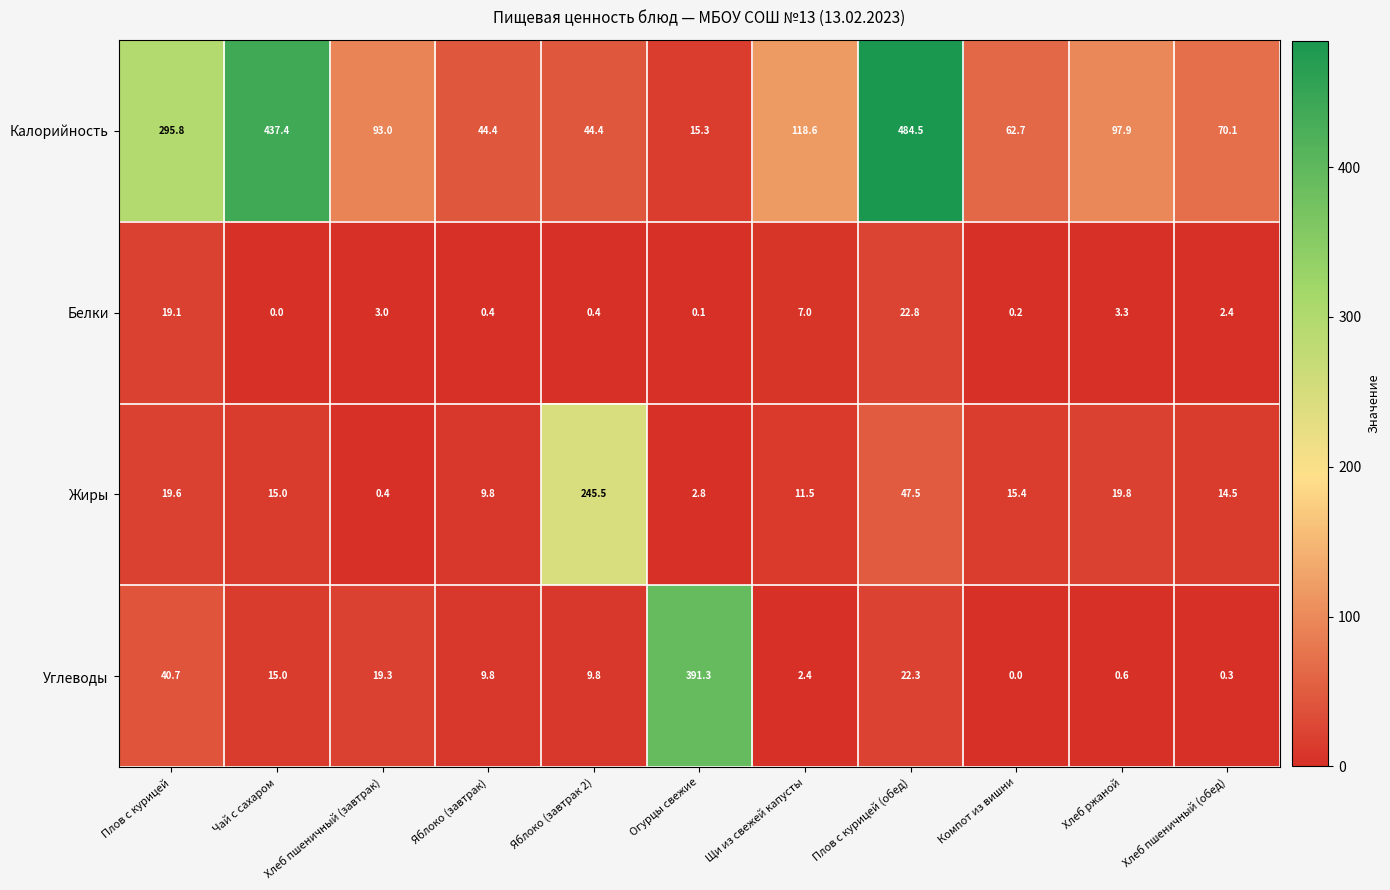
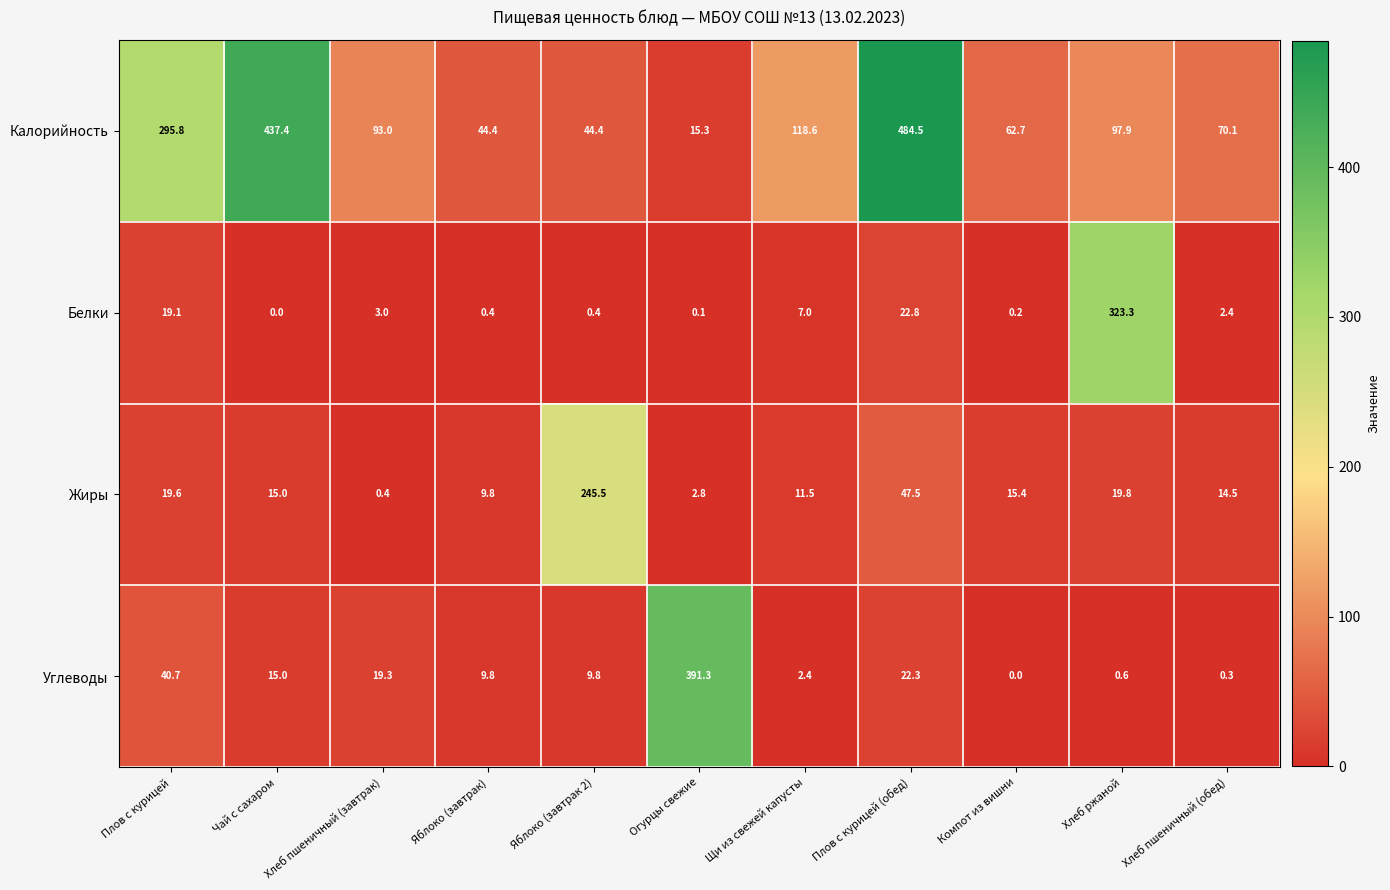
  {
    "Калорийность": {
      "Плов с курицей": 295.8,
      "Чай с сахаром": 437.4,
      "Хлеб пшеничный (завтрак)": 93.0,
      "Яблоко (завтрак)": 44.4,
      "Яблоко (завтрак 2)": 44.4,
      "Огурцы свежие": 15.3,
      "Щи из свежей капусты": 118.6,
      "Плов с курицей (обед)": 484.5,
      "Компот из вишни": 62.7,
      "Хлеб ржаной": 97.9,
      "Хлеб пшеничный (обед)": 70.1
    },
    "Белки": {
      "Плов с курицей": 19.1,
      "Чай с сахаром": 0.0,
      "Хлеб пшеничный (завтрак)": 3.0,
      "Яблоко (завтрак)": 0.4,
      "Яблоко (завтрак 2)": 0.4,
      "Огурцы свежие": 0.1,
      "Щи из свежей капусты": 7.0,
      "Плов с курицей (обед)": 22.8,
      "Компот из вишни": 0.2,
-     "Хлеб ржаной": 3.3,
+     "Хлеб ржаной": 323.3,
      "Хлеб пшеничный (обед)": 2.4
    },
    "Жиры": {
      "Плов с курицей": 19.6,
      "Чай с сахаром": 15.0,
      "Хлеб пшеничный (завтрак)": 0.4,
      "Яблоко (завтрак)": 9.8,
      "Яблоко (завтрак 2)": 245.5,
      "Огурцы свежие": 2.8,
      "Щи из свежей капусты": 11.5,
      "Плов с курицей (обед)": 47.5,
      "Компот из вишни": 15.4,
      "Хлеб ржаной": 19.8,
      "Хлеб пшеничный (обед)": 14.5
    },
    "Углеводы": {
      "Плов с курицей": 40.7,
      "Чай с сахаром": 15.0,
      "Хлеб пшеничный (завтрак)": 19.3,
      "Яблоко (завтрак)": 9.8,
      "Яблоко (завтрак 2)": 9.8,
      "Огурцы свежие": 391.3,
      "Щи из свежей капусты": 2.4,
      "Плов с курицей (обед)": 22.3,
      "Компот из вишни": 0.0,
      "Хлеб ржаной": 0.6,
      "Хлеб пшеничный (обед)": 0.3
    }
  }
